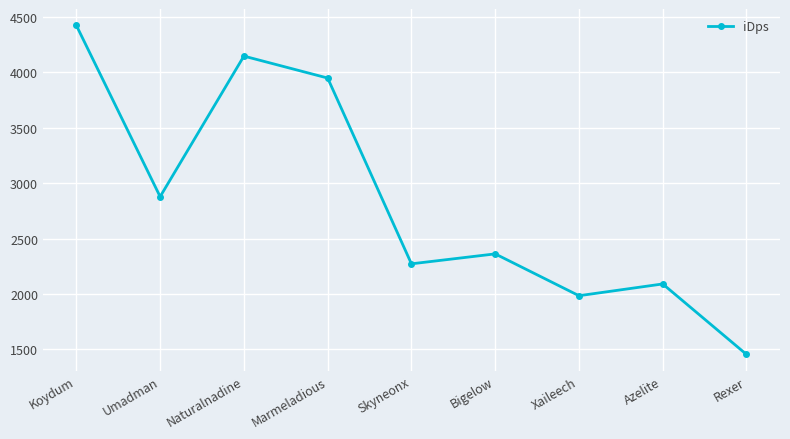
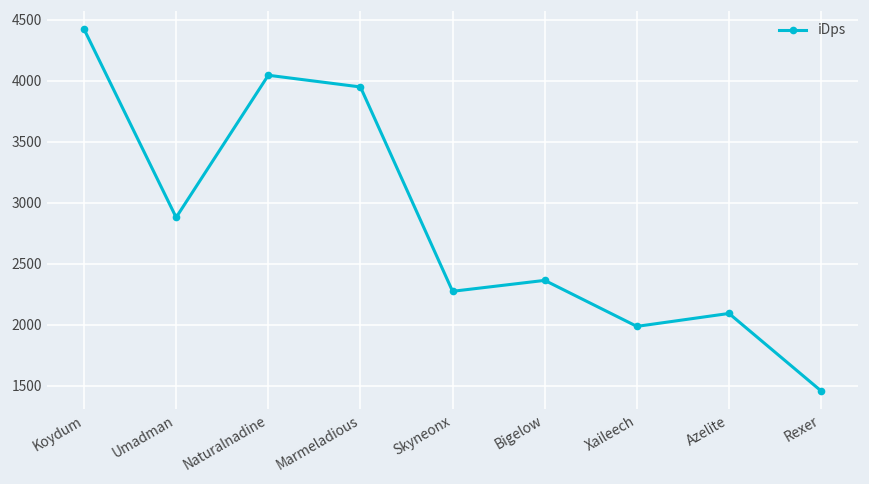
  {
    "Koydum": 4420,
    "Umadman": 2880,
-   "Naturalnadine": 4150,
+   "Naturalnadine": 4040,
    "Marmeladious": 3950,
    "Skyneonx": 2270,
    "Bigelow": 2360,
    "Xaileech": 1980,
    "Azelite": 2090,
    "Rexer": 1460
  }
